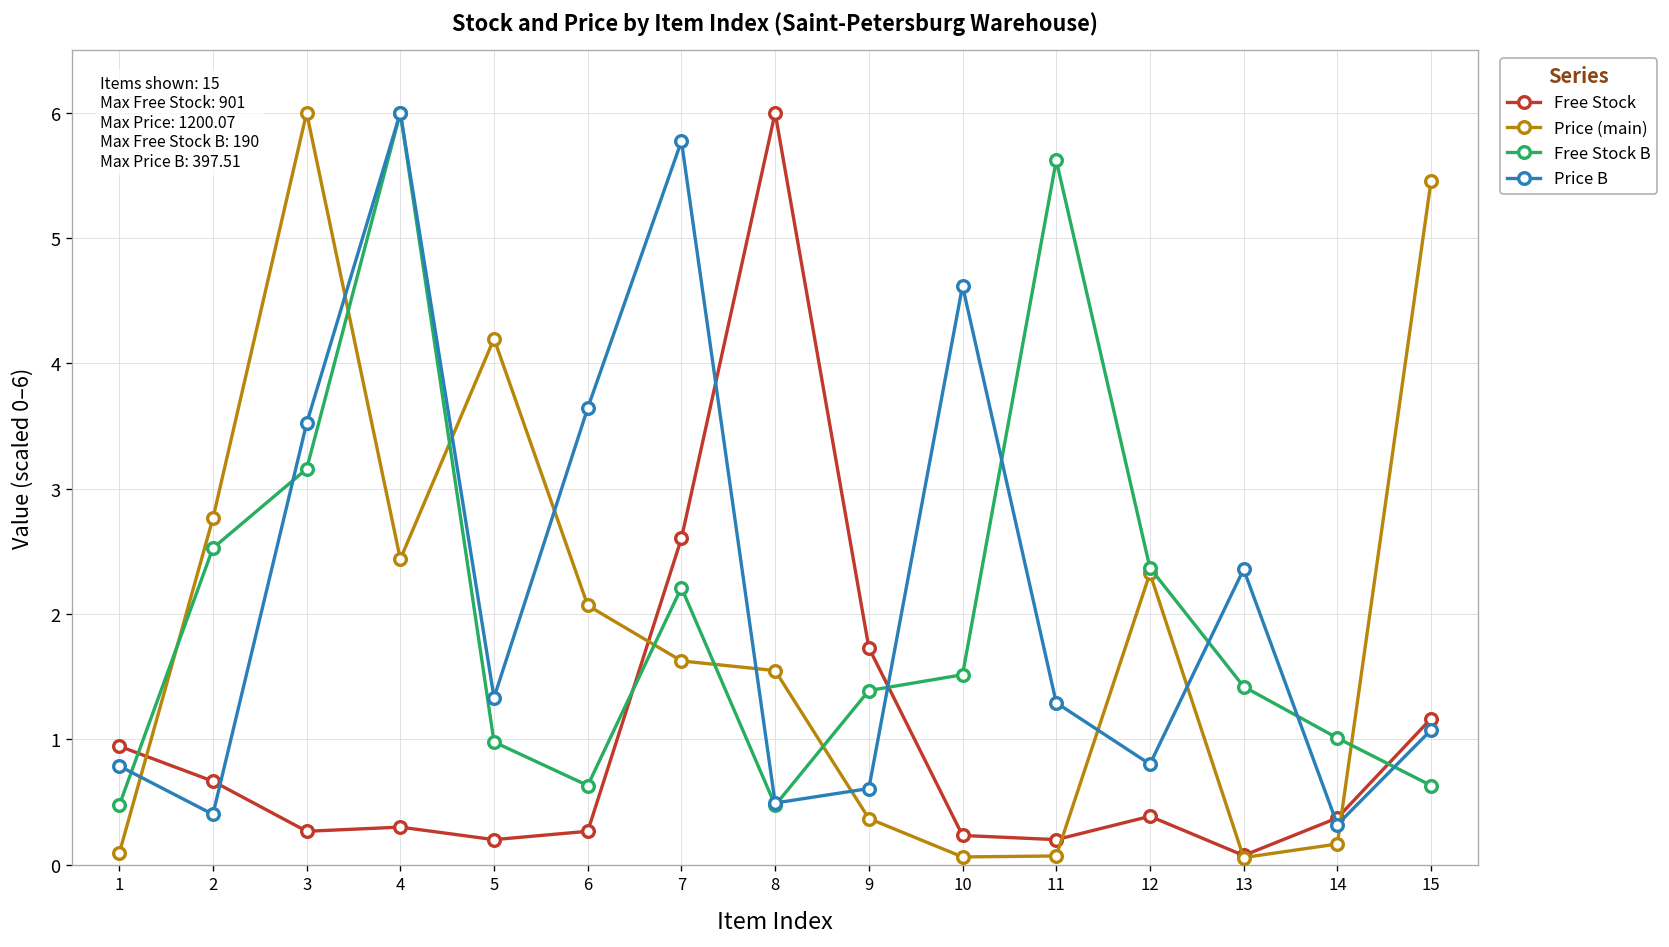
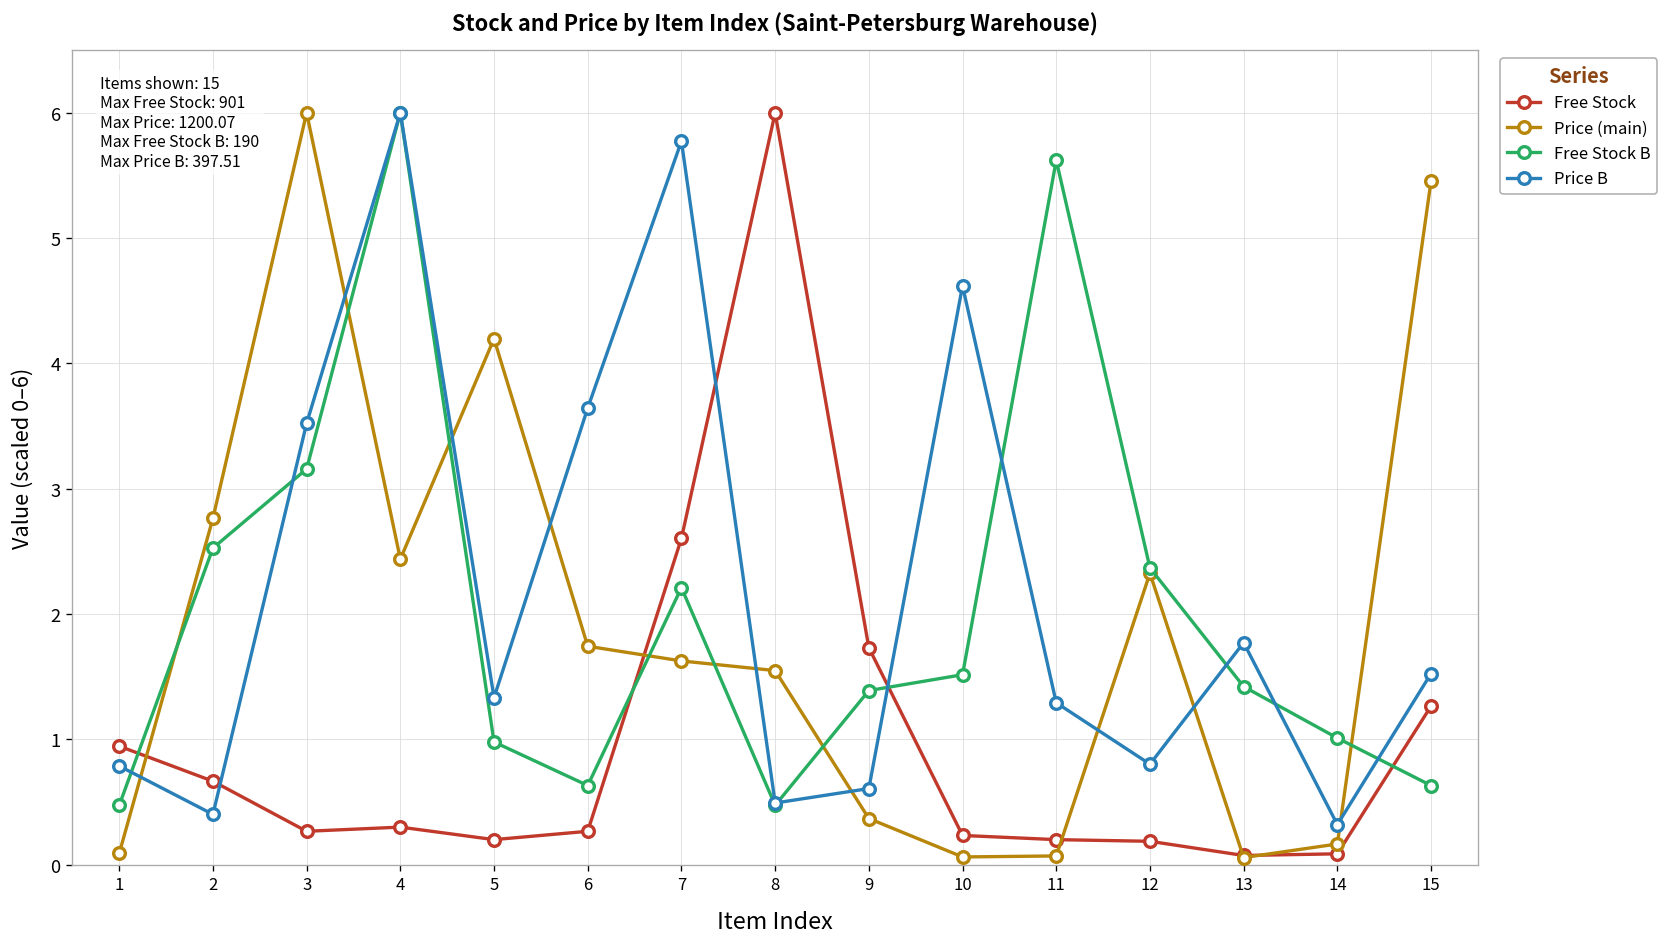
  {
    "Free Stock": {
      "1": 0.95,
      "2": 0.67,
      "3": 0.27,
      "4": 0.30,
      "5": 0.20,
      "6": 0.27,
      "7": 2.60,
      "8": 6.00,
      "9": 1.73,
      "10": 0.23,
      "11": 0.20,
-     "12": 0.39,
-     "14": 0.37,
-     "15": 1.17
+     "12": 0.19,
+     "14": 0.09,
+     "15": 1.27
    },
    "Price (main)": {
      "1": 0.09,
      "2": 2.76,
      "3": 6.00,
      "4": 2.44,
      "5": 4.20,
-     "6": 2.07,
+     "6": 1.74,
      "7": 1.63,
      "8": 1.55,
      "9": 0.37,
      "10": 0.06,
      "11": 0.07,
      "12": 2.33,
      "14": 0.16,
      "15": 5.46
    },
    "Free Stock B": {
      "1": 0.47,
      "2": 2.53,
      "3": 3.16,
      "5": 0.98,
      "6": 0.63,
      "7": 2.21,
      "9": 1.39,
      "10": 1.52,
      "11": 5.62,
      "12": 2.37,
      "13": 1.42,
      "14": 1.01,
      "15": 0.63
    },
    "Price B": {
      "1": 0.79,
      "2": 0.40,
      "3": 3.52,
      "5": 1.33,
      "6": 3.64,
      "7": 5.77,
      "9": 0.61,
      "10": 4.62,
      "11": 1.29,
      "12": 0.80,
-     "13": 2.36,
+     "13": 1.77,
      "14": 0.32,
-     "15": 1.07
+     "15": 1.53
    }
  }
